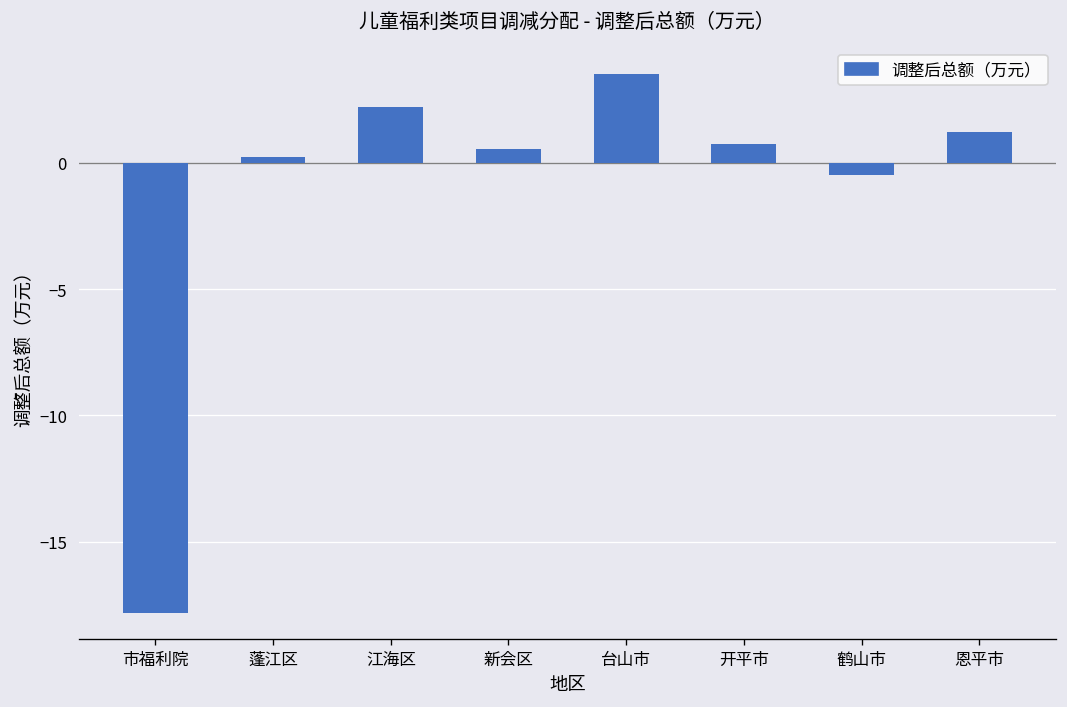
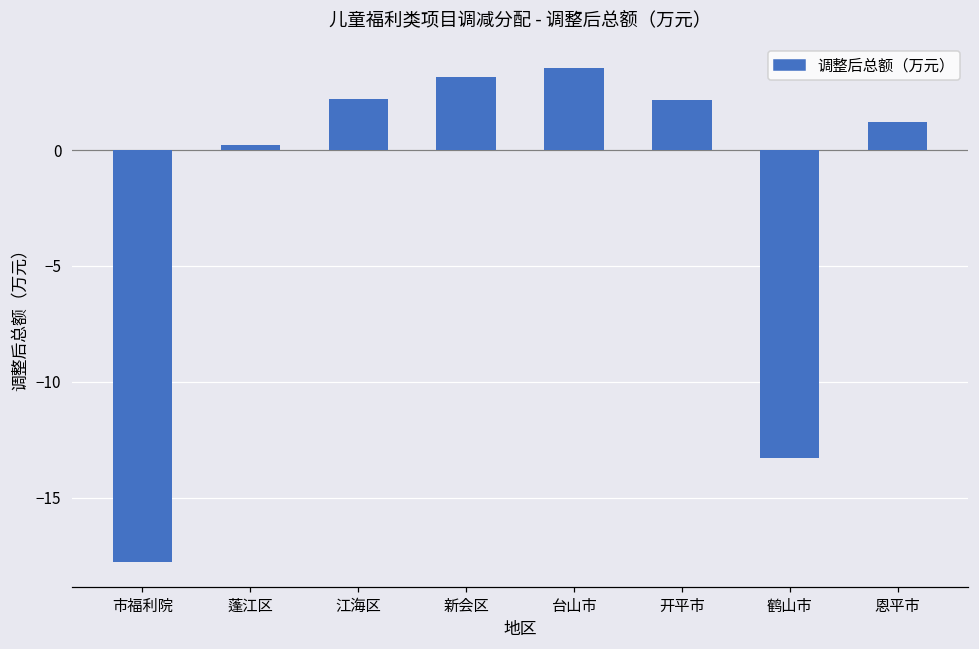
  {
    "市福利院": -17.8,
    "蓬江区": 0.2,
    "江海区": 2.2,
-   "新会区": 0.5,
+   "新会区": 3.2,
    "台山市": 3.5,
-   "开平市": 0.7,
-   "鹤山市": -0.5,
+   "开平市": 2.2,
+   "鹤山市": -13.3,
    "恩平市": 1.2
  }
